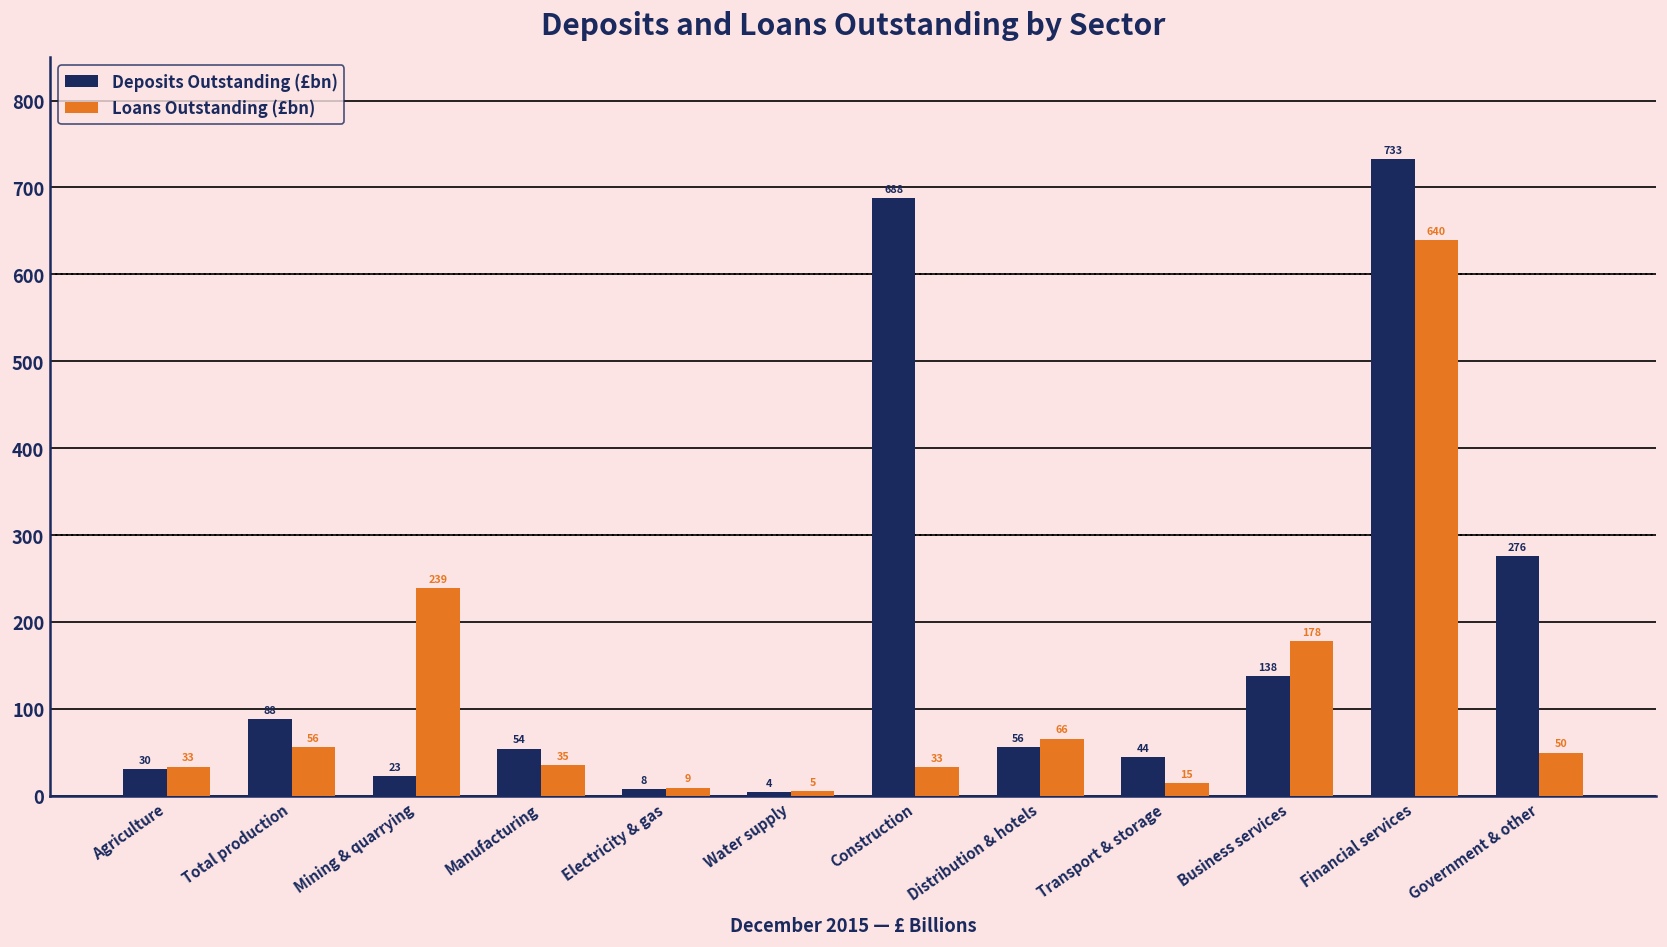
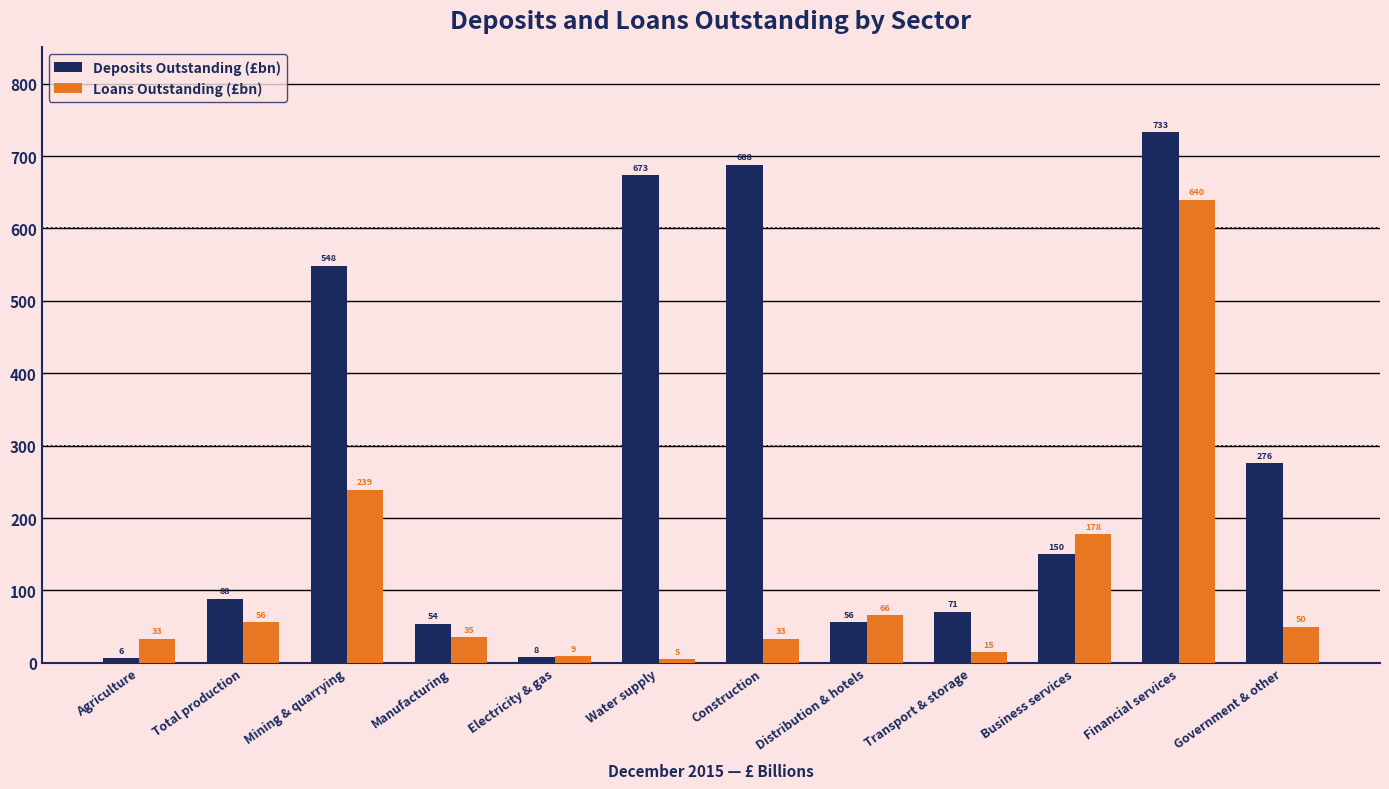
  {
    "Deposits Outstanding (£bn)": {
-     "Agriculture": 30,
+     "Agriculture": 6,
      "Total production": 88,
-     "Mining & quarrying": 23,
+     "Mining & quarrying": 548,
      "Manufacturing": 54,
      "Electricity & gas": 8,
-     "Water supply": 4,
+     "Water supply": 673,
      "Construction": 688,
      "Distribution & hotels": 56,
-     "Transport & storage": 44,
-     "Business services": 138,
+     "Transport & storage": 71,
+     "Business services": 150,
      "Financial services": 733,
      "Government & other": 276
    },
    "Loans Outstanding (£bn)": {
      "Agriculture": 33,
      "Total production": 56,
      "Mining & quarrying": 239,
      "Manufacturing": 35,
      "Electricity & gas": 9,
      "Water supply": 5,
      "Construction": 33,
      "Distribution & hotels": 66,
      "Transport & storage": 15,
      "Business services": 178,
      "Financial services": 640,
      "Government & other": 50
    }
  }
